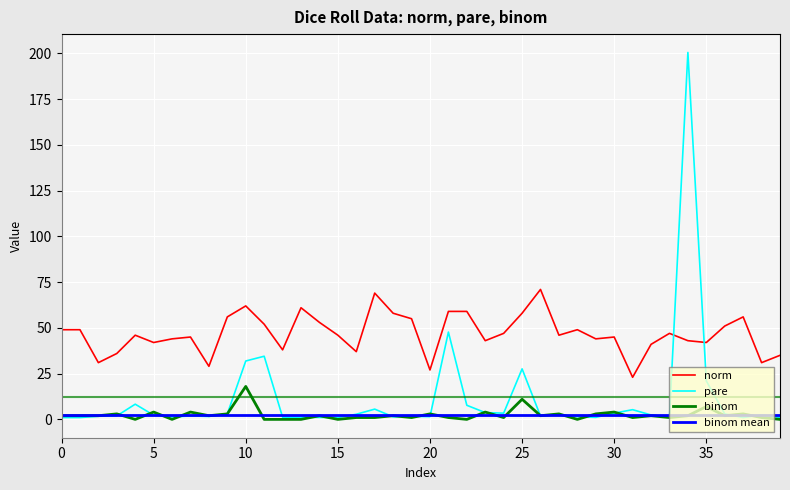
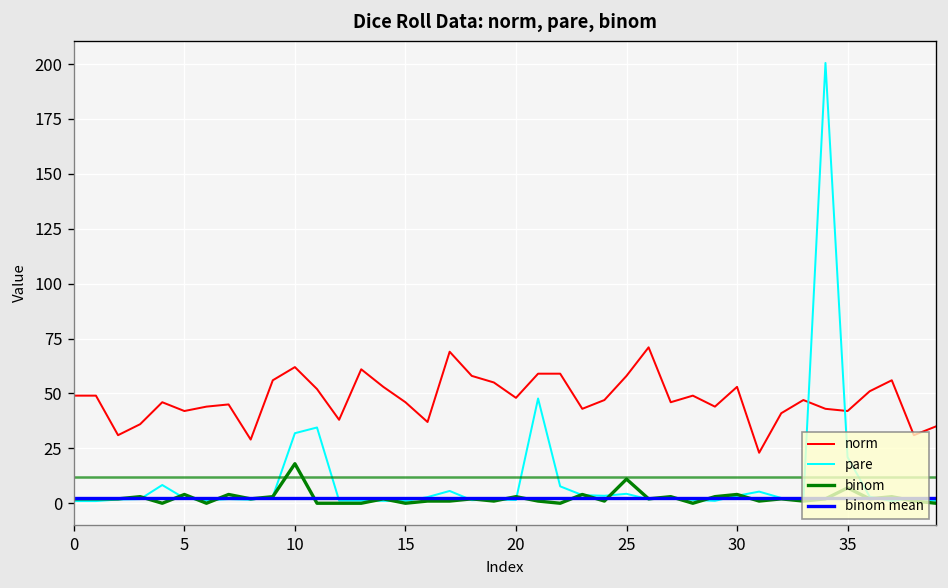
  {
    "norm": {
      "0": 49,
      "5": 42,
      "10": 62,
      "15": 46,
-     "20": 27,
+     "20": 48,
      "25": 58,
-     "30": 45,
+     "30": 53,
      "35": 42
    },
    "pare": {
      "5": 2,
      "10": 32,
      "20": 2,
-     "25": 28
+     "25": 4
    },
    "binom": {
      "5": 4,
      "10": 18,
      "20": 3,
      "25": 11
    }
  }
